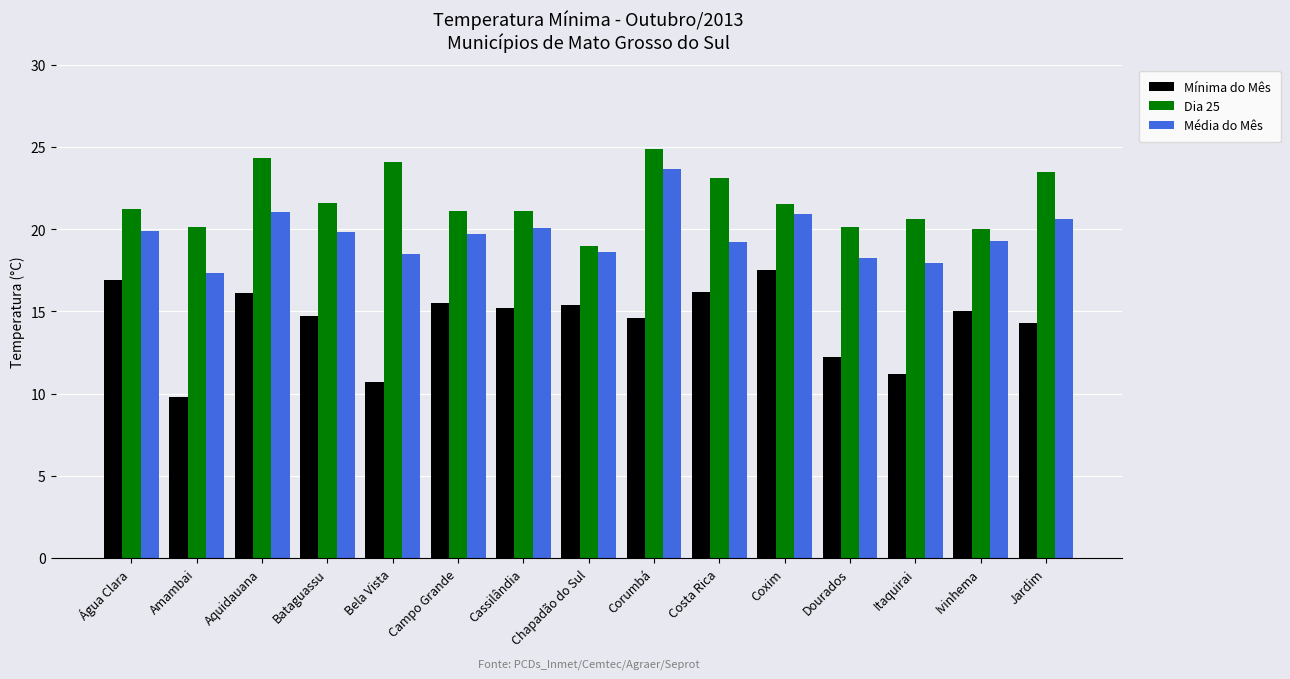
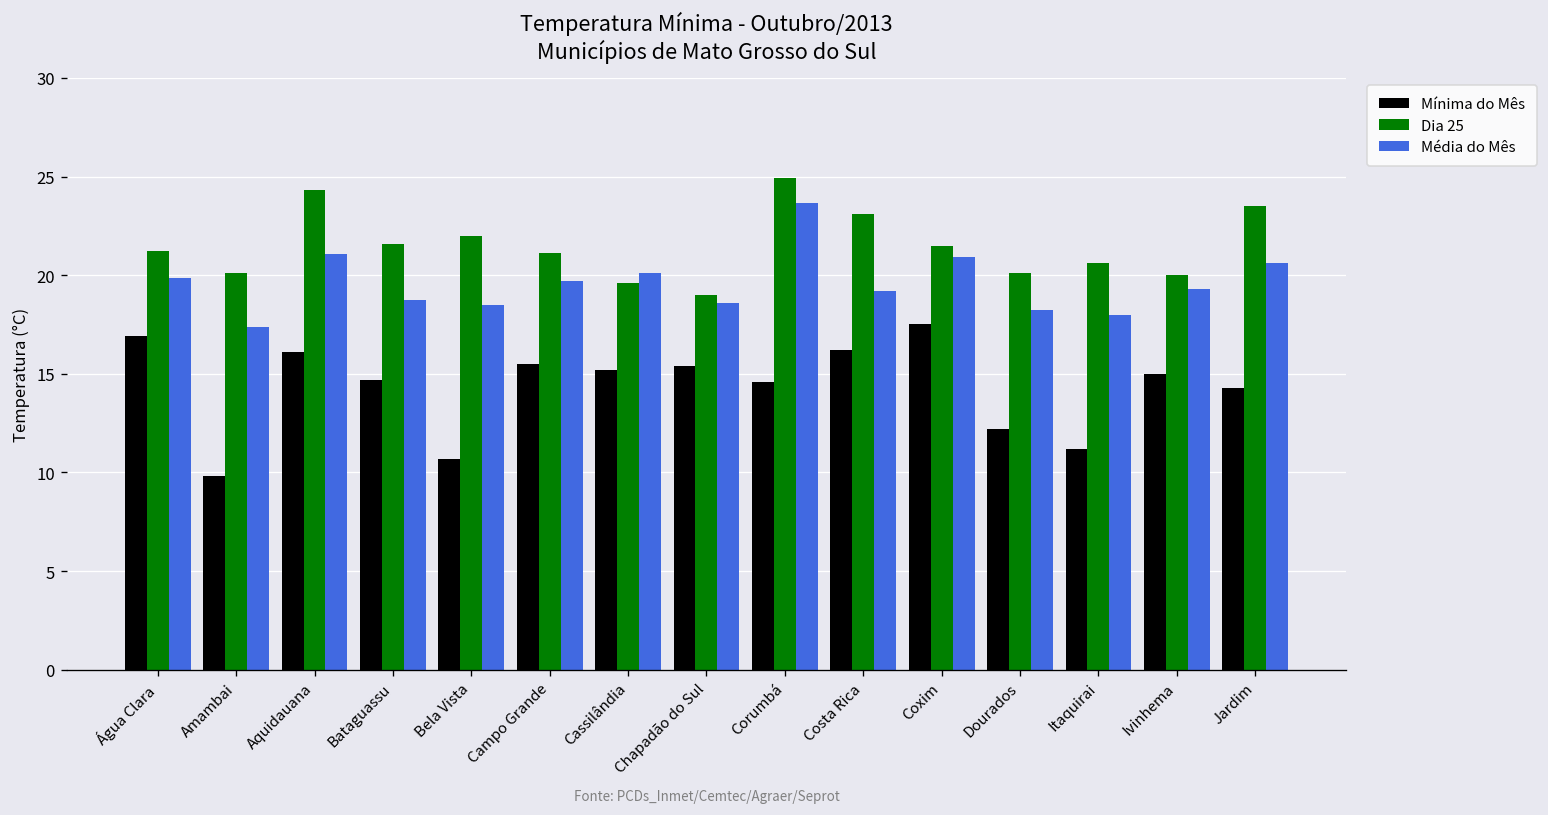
  {
    "Mínima do Mês": {
      "Água Clara": 16.9,
      "Amambai": 9.8,
      "Aquidauana": 16.1,
      "Bataguassu": 14.7,
      "Bela Vista": 10.7,
      "Campo Grande": 15.5,
      "Cassilândia": 15.2,
      "Chapadão do Sul": 15.4,
      "Corumbá": 14.6,
      "Costa Rica": 16.2,
      "Coxim": 17.5,
      "Dourados": 12.2,
      "Itaquirai": 11.2,
      "Ivinhema": 15.0,
      "Jardim": 14.3
    },
    "Dia 25": {
      "Água Clara": 21.2,
      "Amambai": 20.1,
      "Aquidauana": 24.3,
      "Bataguassu": 21.6,
-     "Bela Vista": 24.1,
+     "Bela Vista": 22.0,
      "Campo Grande": 21.1,
-     "Cassilândia": 21.1,
+     "Cassilândia": 19.6,
      "Chapadão do Sul": 19.0,
      "Corumbá": 24.9,
      "Costa Rica": 23.1,
      "Coxim": 21.5,
      "Dourados": 20.1,
      "Itaquirai": 20.6,
      "Ivinhema": 20.0,
      "Jardim": 23.5
    },
    "Média do Mês": {
      "Água Clara": 19.9,
      "Amambai": 17.4,
      "Aquidauana": 21.1,
-     "Bataguassu": 19.8,
+     "Bataguassu": 18.7,
      "Bela Vista": 18.5,
      "Campo Grande": 19.7,
      "Cassilândia": 20.1,
      "Chapadão do Sul": 18.6,
      "Corumbá": 23.7,
      "Costa Rica": 19.2,
      "Coxim": 20.9,
      "Dourados": 18.3,
      "Itaquirai": 18.0,
      "Ivinhema": 19.3,
      "Jardim": 20.6
    }
  }
